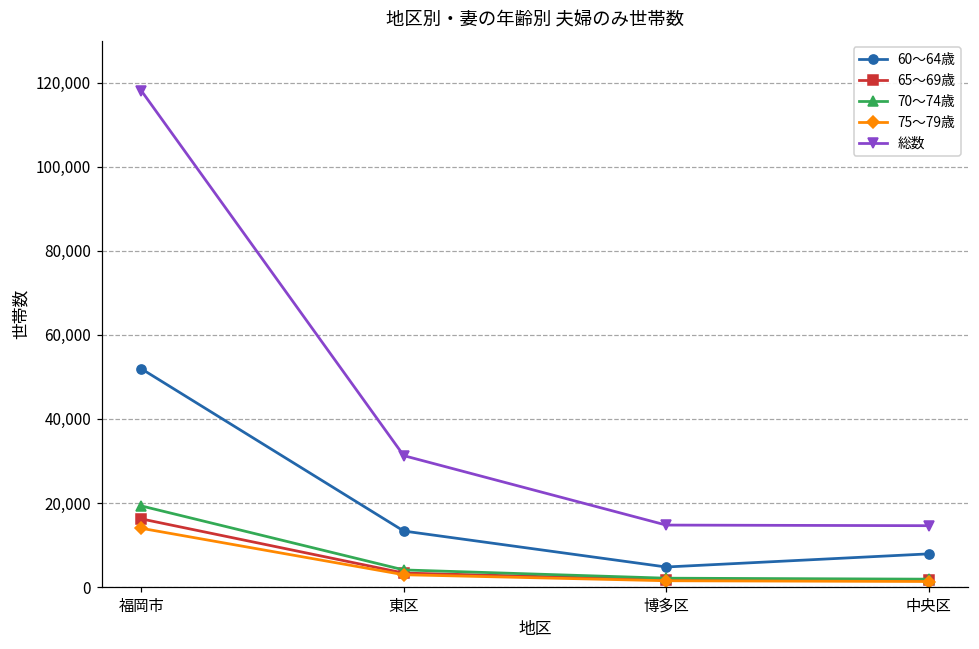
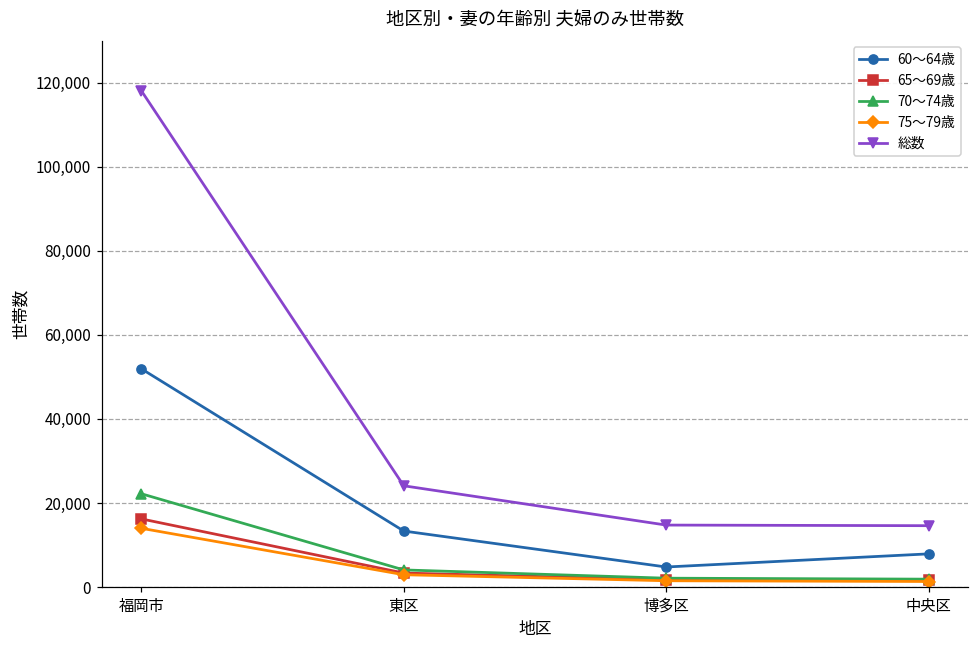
  {
    "60〜64歳": {
      "福岡市": "52,000",
      "東区": "13,000",
      "博多区": "5,000",
      "中央区": "8,000"
    },
    "65〜69歳": {
      "福岡市": "16,000"
    },
    "70〜74歳": {
-     "福岡市": "19,000",
+     "福岡市": "22,000",
      "東区": "4,000"
    },
    "75〜79歳": {
      "福岡市": "14,000"
    },
    "総数": {
      "福岡市": "118,000",
-     "東区": "31,000",
+     "東区": "24,000",
      "博多区": "15,000",
      "中央区": "15,000"
    }
  }
